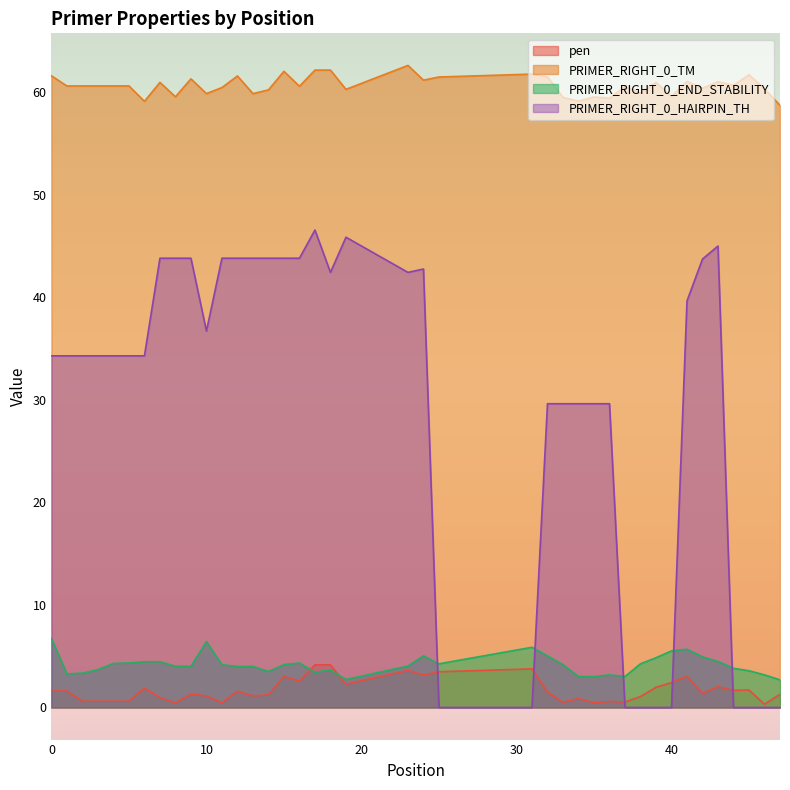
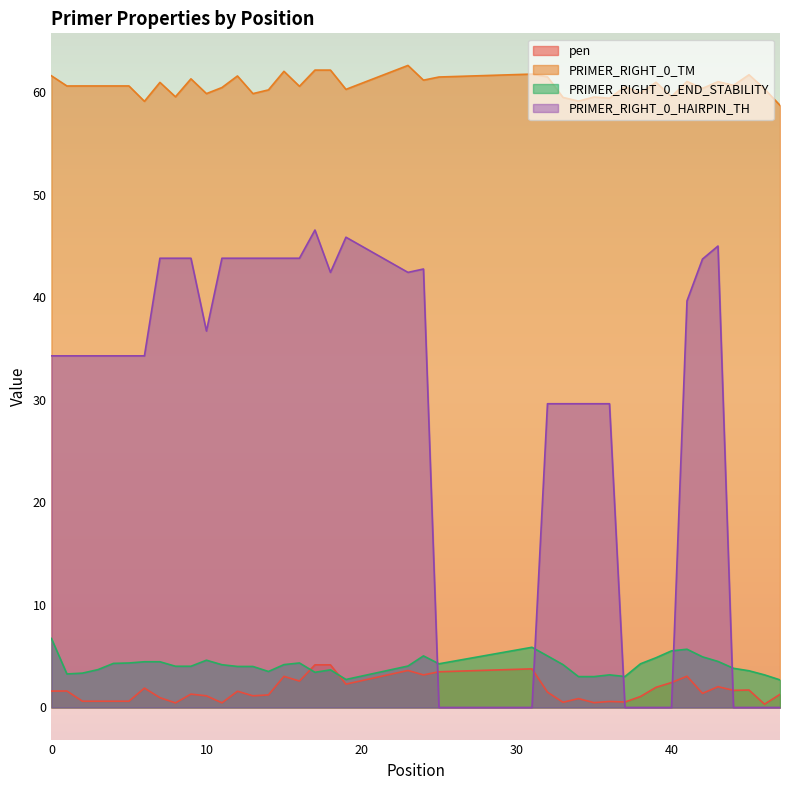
  {
    "PRIMER_RIGHT_0_END_STABILITY": {
      "0": 6.7,
-     "10": 6.4,
+     "10": 4.6,
      "40": 5.5
    },
    "PRIMER_RIGHT_0_HAIRPIN_TH": {
      "0": 34.3,
      "10": 36.7,
      "40": 0.0
    }
  }
